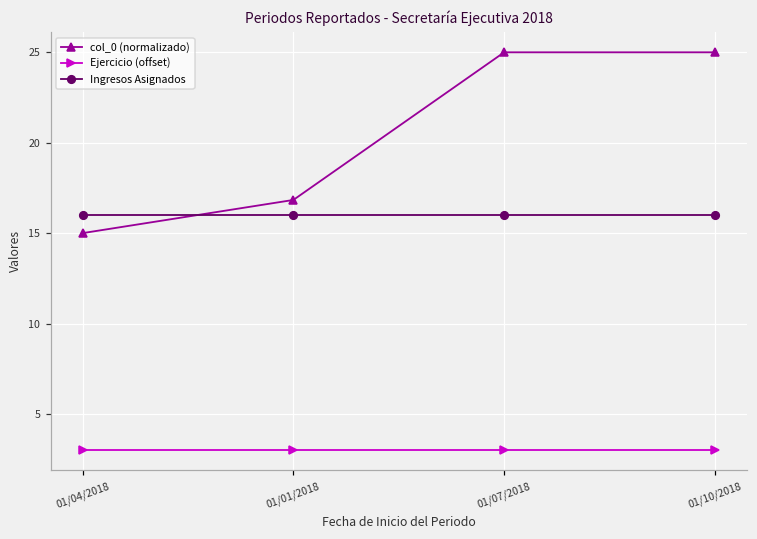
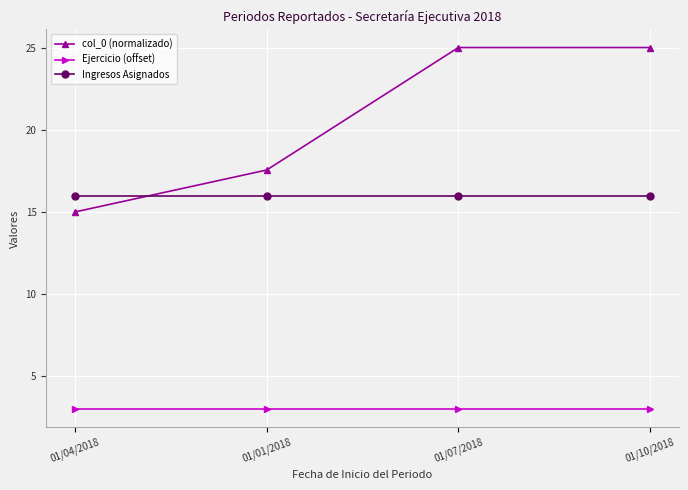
  {
    "col_0 (normalizado)": {
      "01/04/2018": 15.0,
-     "01/01/2018": 16.8,
+     "01/01/2018": 17.6,
      "01/07/2018": 25.0,
      "01/10/2018": 25.0
    },
    "Ejercicio (offset)": {
      "01/04/2018": 3.0,
      "01/01/2018": 3.0,
      "01/07/2018": 3.0,
      "01/10/2018": 3.0
    },
    "Ingresos Asignados": {
      "01/04/2018": 16.0,
      "01/01/2018": 16.0,
      "01/07/2018": 16.0,
      "01/10/2018": 16.0
    }
  }
